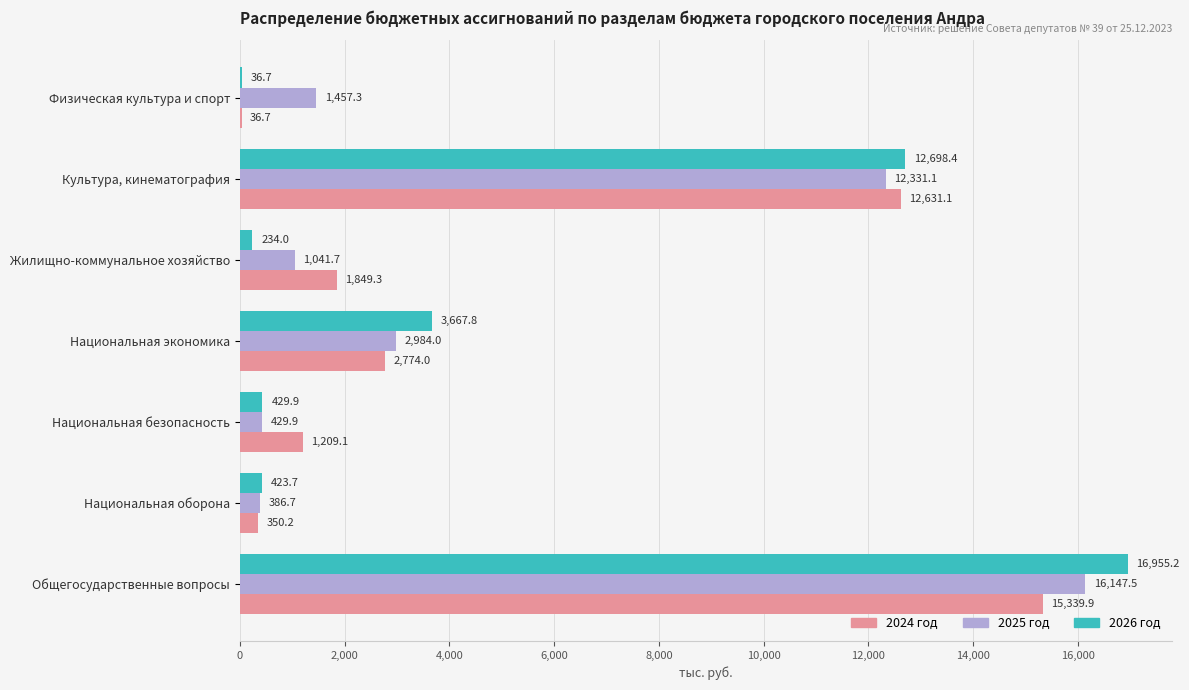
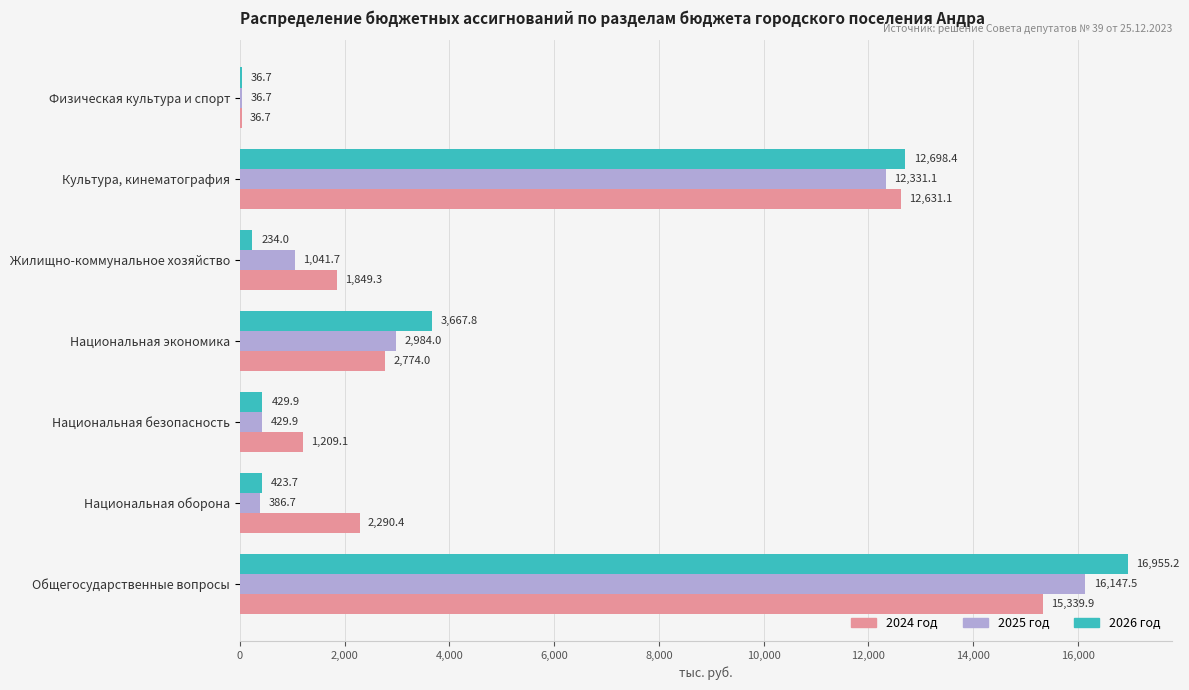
  {
    "2024 год": {
      "Физическая культура и спорт": "36.7",
      "Культура, кинематография": "12,631.1",
      "Жилищно-коммунальное хозяйство": "1,849.3",
      "Национальная экономика": "2,774.0",
      "Национальная безопасность": "1,209.1",
-     "Национальная оборона": "350.2",
+     "Национальная оборона": "2,290.4",
      "Общегосударственные вопросы": "15,339.9"
    },
    "2025 год": {
-     "Физическая культура и спорт": "1,457.3",
+     "Физическая культура и спорт": "36.7",
      "Культура, кинематография": "12,331.1",
      "Жилищно-коммунальное хозяйство": "1,041.7",
      "Национальная экономика": "2,984.0",
      "Национальная безопасность": "429.9",
      "Национальная оборона": "386.7",
      "Общегосударственные вопросы": "16,147.5"
    },
    "2026 год": {
      "Физическая культура и спорт": "36.7",
      "Культура, кинематография": "12,698.4",
      "Жилищно-коммунальное хозяйство": "234.0",
      "Национальная экономика": "3,667.8",
      "Национальная безопасность": "429.9",
      "Национальная оборона": "423.7",
      "Общегосударственные вопросы": "16,955.2"
    }
  }
